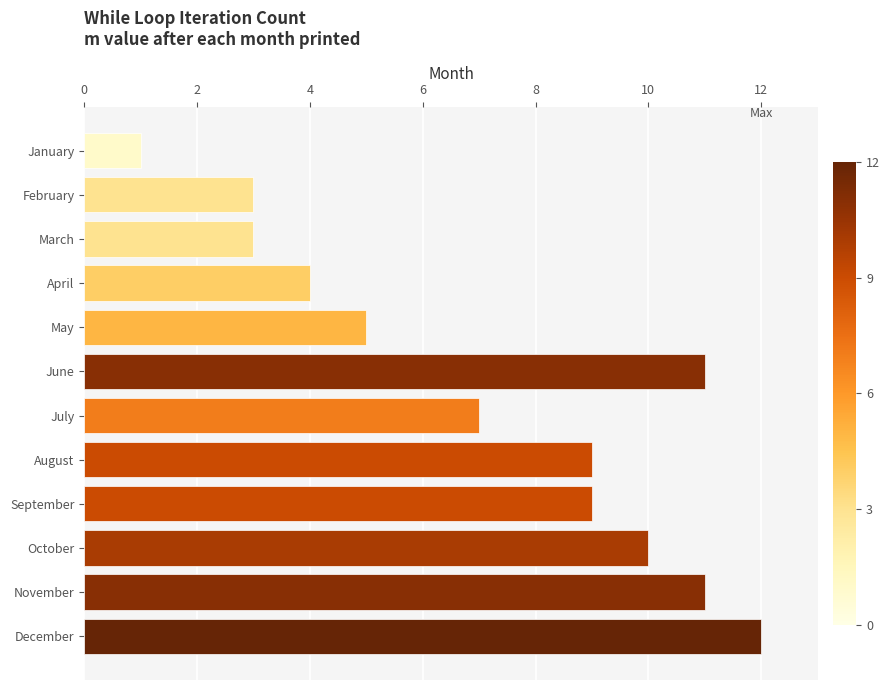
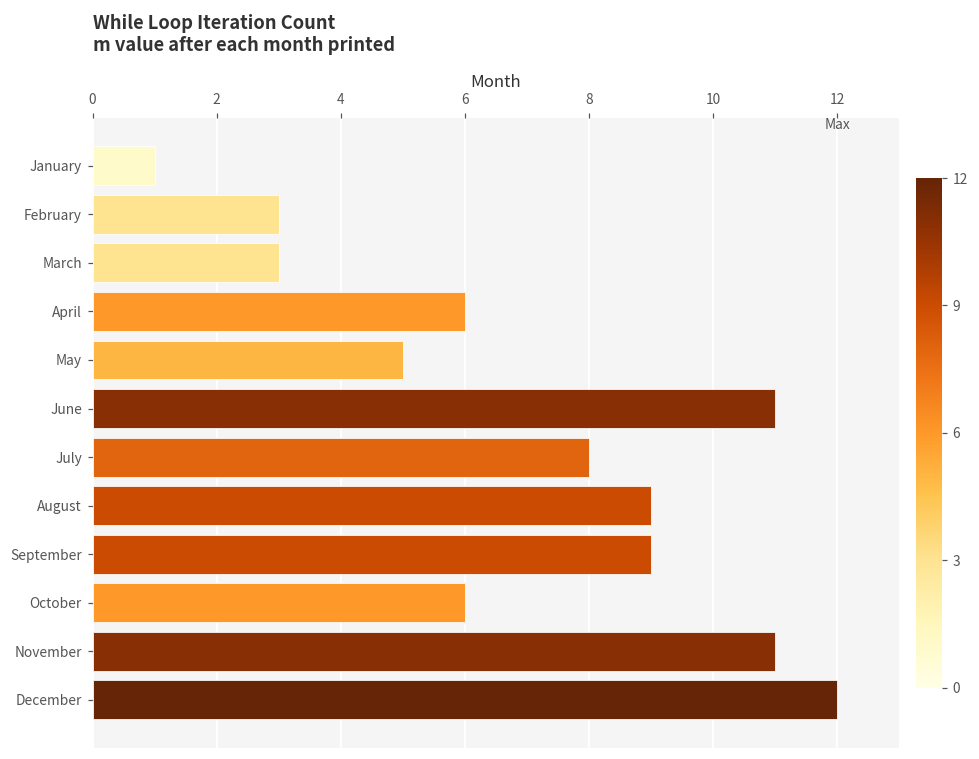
  {
    "January": 1,
    "February": 3,
    "March": 3,
-   "April": 4,
+   "April": 6,
    "May": 5,
    "June": 11,
-   "July": 7,
+   "July": 8,
    "August": 9,
    "September": 9,
-   "October": 10,
+   "October": 6,
    "November": 11,
    "December": 12
  }
